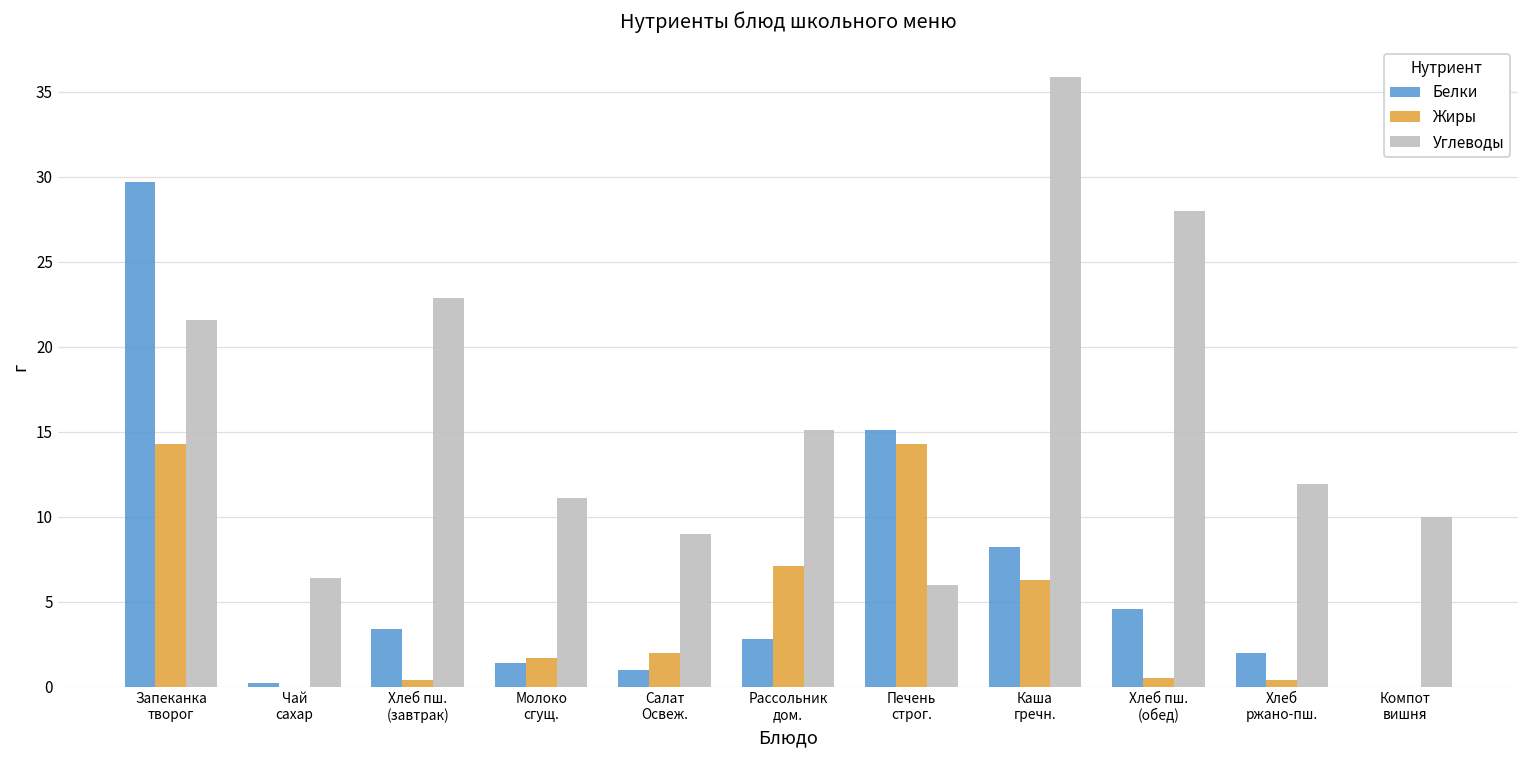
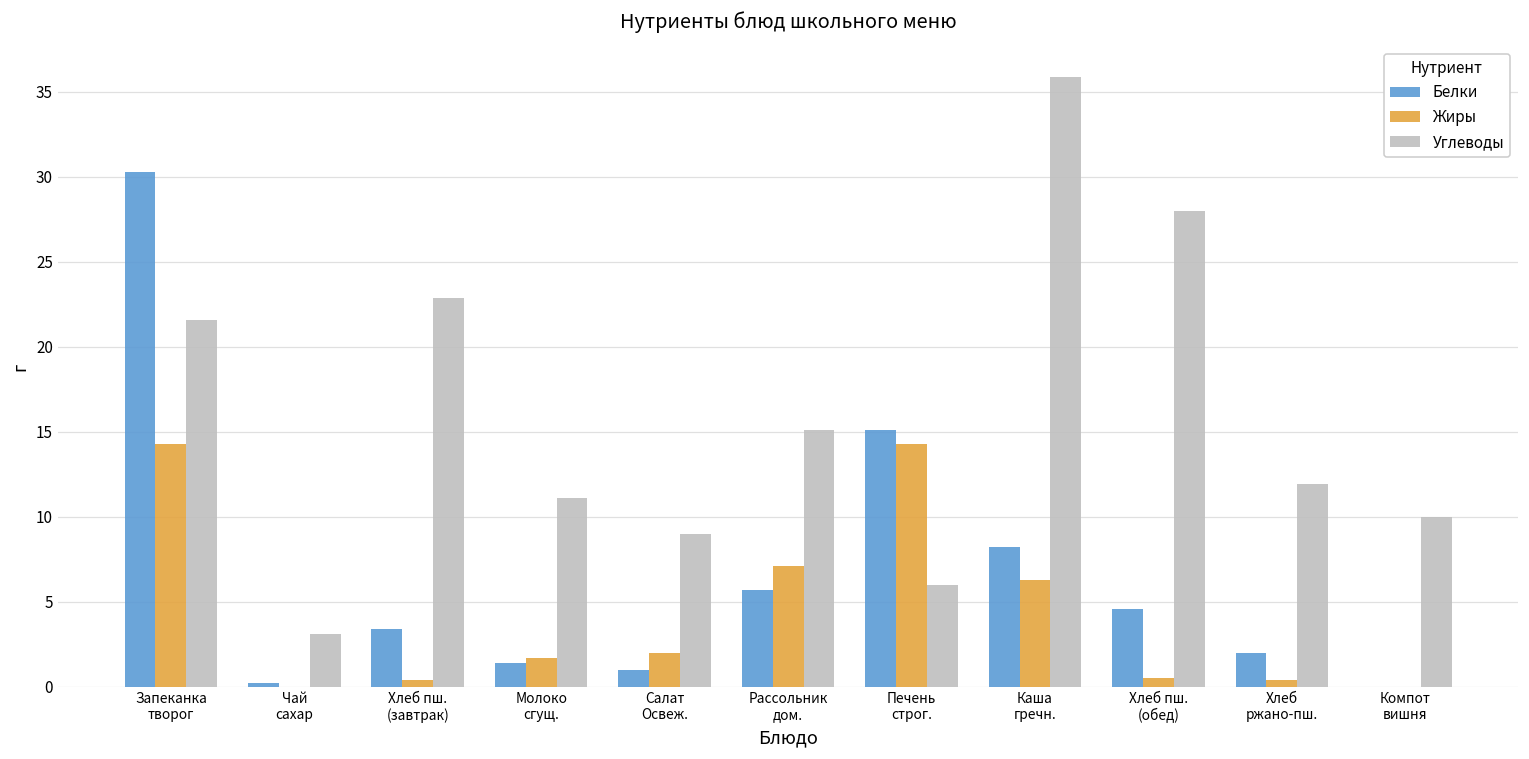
  {
    "Белки": {
-     "Запеканка творог": 29.7,
+     "Запеканка творог": 30.3,
      "Чай сахар": 0.2,
      "Хлеб пш. (завтрак)": 3.4,
      "Молоко сгущ.": 1.4,
      "Салат Освеж.": 1.0,
-     "Рассольник дом.": 2.8,
+     "Рассольник дом.": 5.7,
      "Печень строг.": 15.1,
      "Каша гречн.": 8.2,
      "Хлеб пш. (обед)": 4.6,
      "Хлеб ржано-пш.": 2.0,
      "Компот вишня": 0.0
    },
    "Жиры": {
      "Запеканка творог": 14.3,
      "Чай сахар": 0.0,
      "Хлеб пш. (завтрак)": 0.4,
      "Молоко сгущ.": 1.7,
      "Салат Освеж.": 2.0,
      "Рассольник дом.": 7.1,
      "Печень строг.": 14.3,
      "Каша гречн.": 6.3,
      "Хлеб пш. (обед)": 0.5,
      "Хлеб ржано-пш.": 0.4,
      "Компот вишня": 0.0
    },
    "Углеводы": {
      "Запеканка творог": 21.6,
-     "Чай сахар": 6.4,
+     "Чай сахар": 3.1,
      "Хлеб пш. (завтрак)": 22.9,
      "Молоко сгущ.": 11.1,
      "Салат Освеж.": 9.0,
      "Рассольник дом.": 15.1,
      "Печень строг.": 6.0,
      "Каша гречн.": 35.9,
      "Хлеб пш. (обед)": 28.0,
      "Хлеб ржано-пш.": 11.9,
      "Компот вишня": 10.0
    }
  }
